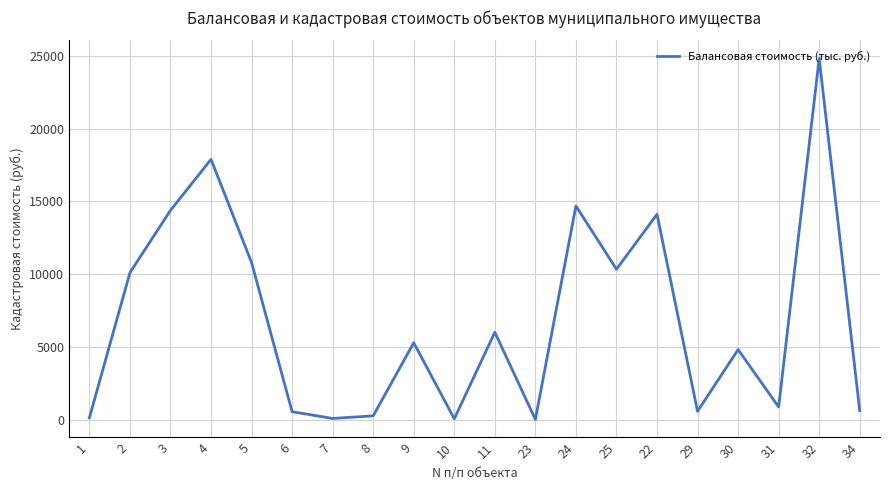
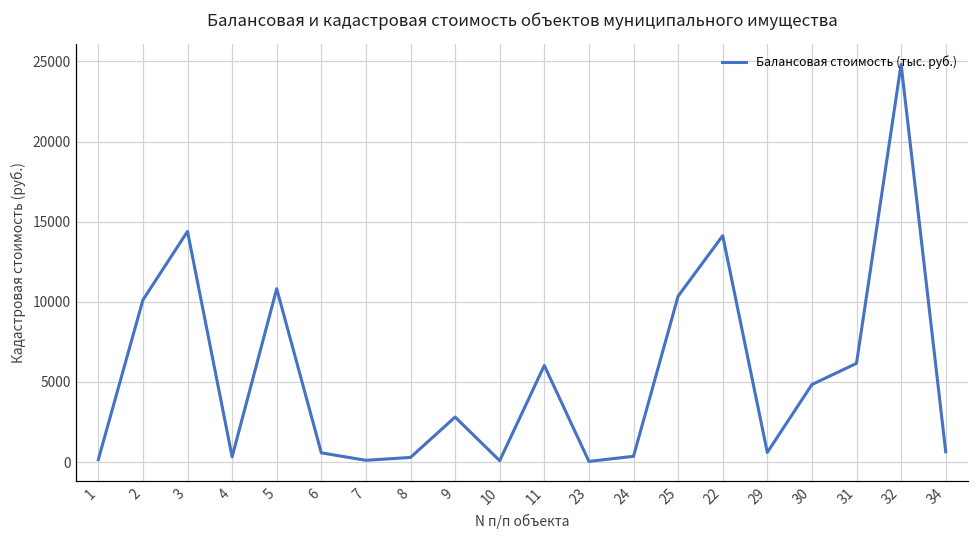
  {
    "1": 100,
    "2": 10100,
    "3": 14400,
-   "4": 17900,
+   "4": 300,
    "5": 10800,
    "6": 600,
    "7": 100,
    "8": 300,
-   "9": 5300,
+   "9": 2800,
    "10": 100,
    "11": 6000,
    "23": 0,
-   "24": 14700,
+   "24": 400,
    "25": 10300,
    "22": 14100,
    "29": 600,
    "30": 4800,
-   "31": 900,
+   "31": 6200,
    "32": 24800,
    "34": 600
  }
